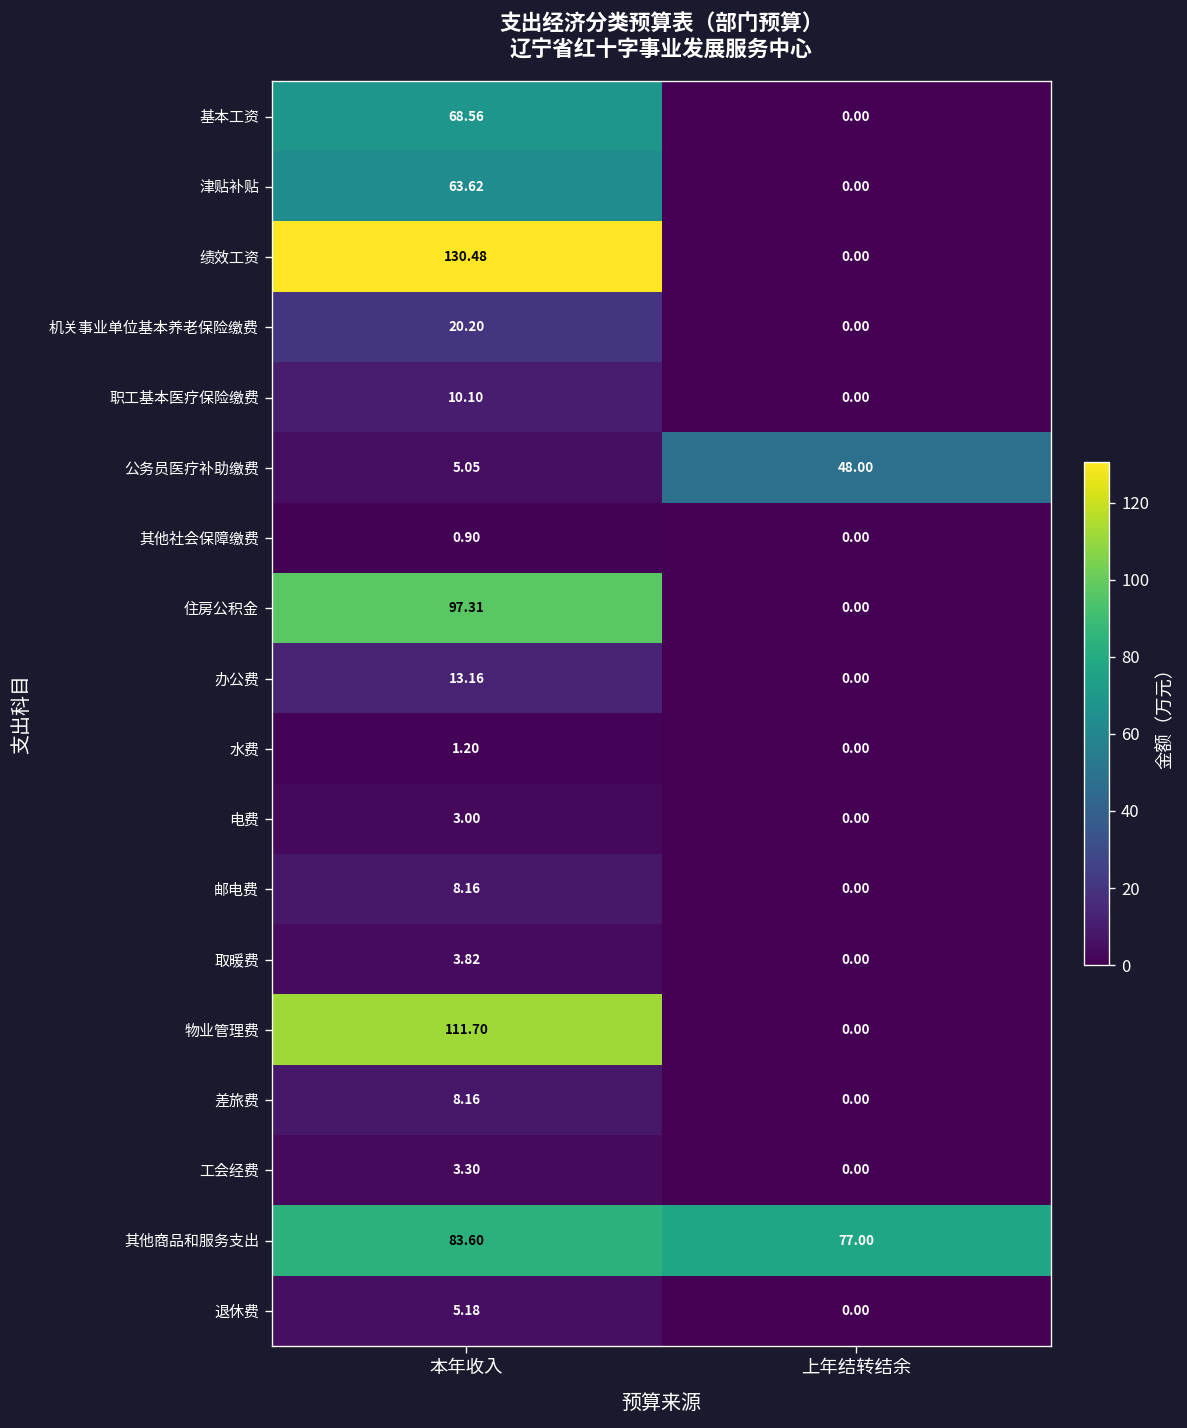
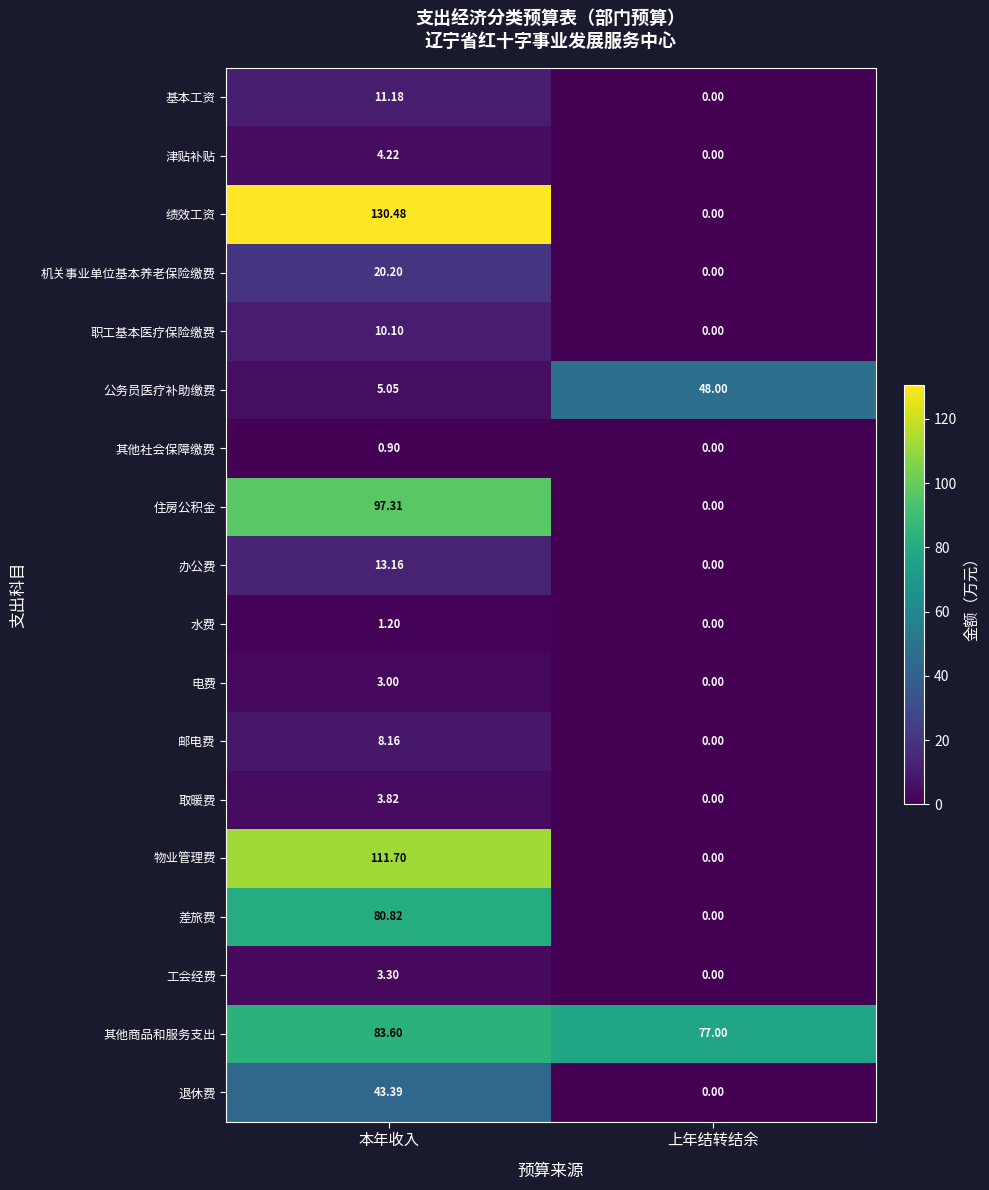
  {
    "基本工资": {
-     "本年收入": 68.56,
+     "本年收入": 11.18,
      "上年结转结余": 0.00
    },
    "津贴补贴": {
-     "本年收入": 63.62,
+     "本年收入": 4.22,
      "上年结转结余": 0.00
    },
    "绩效工资": {
      "本年收入": 130.48,
      "上年结转结余": 0.00
    },
    "机关事业单位基本养老保险缴费": {
      "本年收入": 20.20,
      "上年结转结余": 0.00
    },
    "职工基本医疗保险缴费": {
      "本年收入": 10.10,
      "上年结转结余": 0.00
    },
    "公务员医疗补助缴费": {
      "本年收入": 5.05,
      "上年结转结余": 48.00
    },
    "其他社会保障缴费": {
      "本年收入": 0.90,
      "上年结转结余": 0.00
    },
    "住房公积金": {
      "本年收入": 97.31,
      "上年结转结余": 0.00
    },
    "办公费": {
      "本年收入": 13.16,
      "上年结转结余": 0.00
    },
    "水费": {
      "本年收入": 1.20,
      "上年结转结余": 0.00
    },
    "电费": {
      "本年收入": 3.00,
      "上年结转结余": 0.00
    },
    "邮电费": {
      "本年收入": 8.16,
      "上年结转结余": 0.00
    },
    "取暖费": {
      "本年收入": 3.82,
      "上年结转结余": 0.00
    },
    "物业管理费": {
      "本年收入": 111.70,
      "上年结转结余": 0.00
    },
    "差旅费": {
-     "本年收入": 8.16,
+     "本年收入": 80.82,
      "上年结转结余": 0.00
    },
    "工会经费": {
      "本年收入": 3.30,
      "上年结转结余": 0.00
    },
    "其他商品和服务支出": {
      "本年收入": 83.60,
      "上年结转结余": 77.00
    },
    "退休费": {
-     "本年收入": 5.18,
+     "本年收入": 43.39,
      "上年结转结余": 0.00
    }
  }
